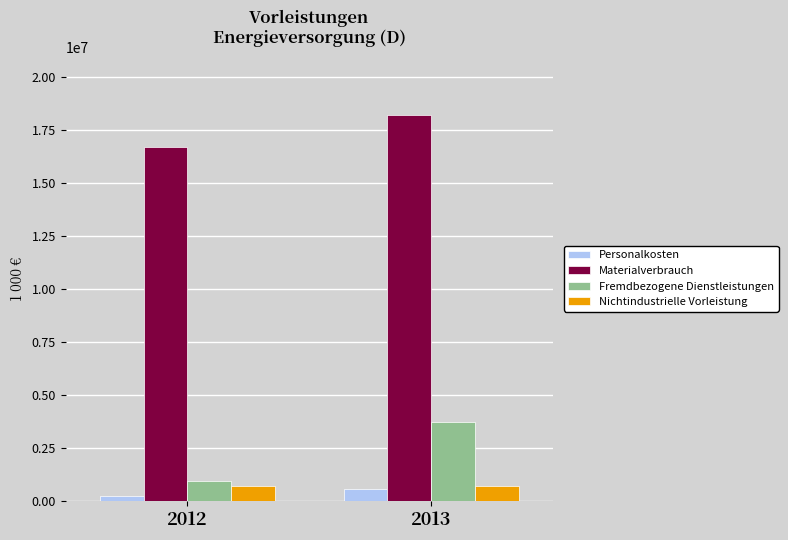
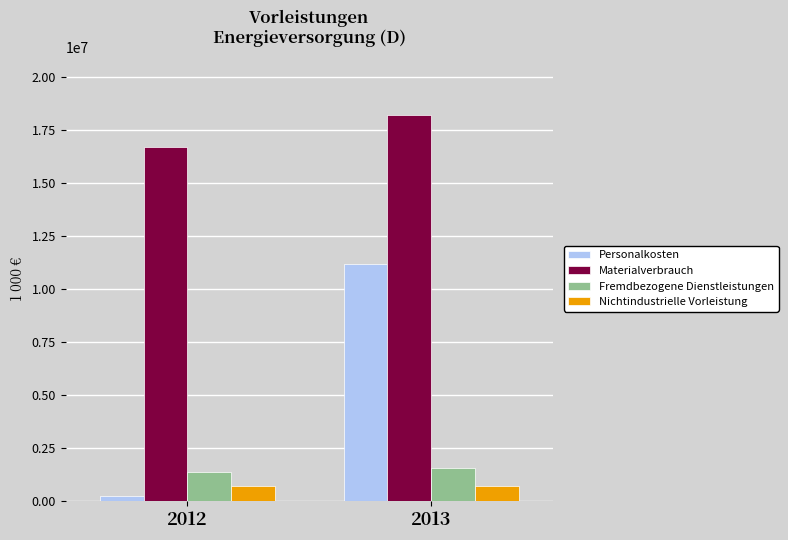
  {
    "Personalkosten": {
      "2012": 200000,
-     "2013": 500000
+     "2013": 11200000
    },
    "Materialverbrauch": {
      "2012": 16700000,
      "2013": 18200000
    },
    "Fremdbezogene Dienstleistungen": {
-     "2012": 900000,
-     "2013": 3700000
+     "2012": 1300000,
+     "2013": 1500000
    },
    "Nichtindustrielle Vorleistung": {
      "2012": 700000,
      "2013": 700000
    }
  }
